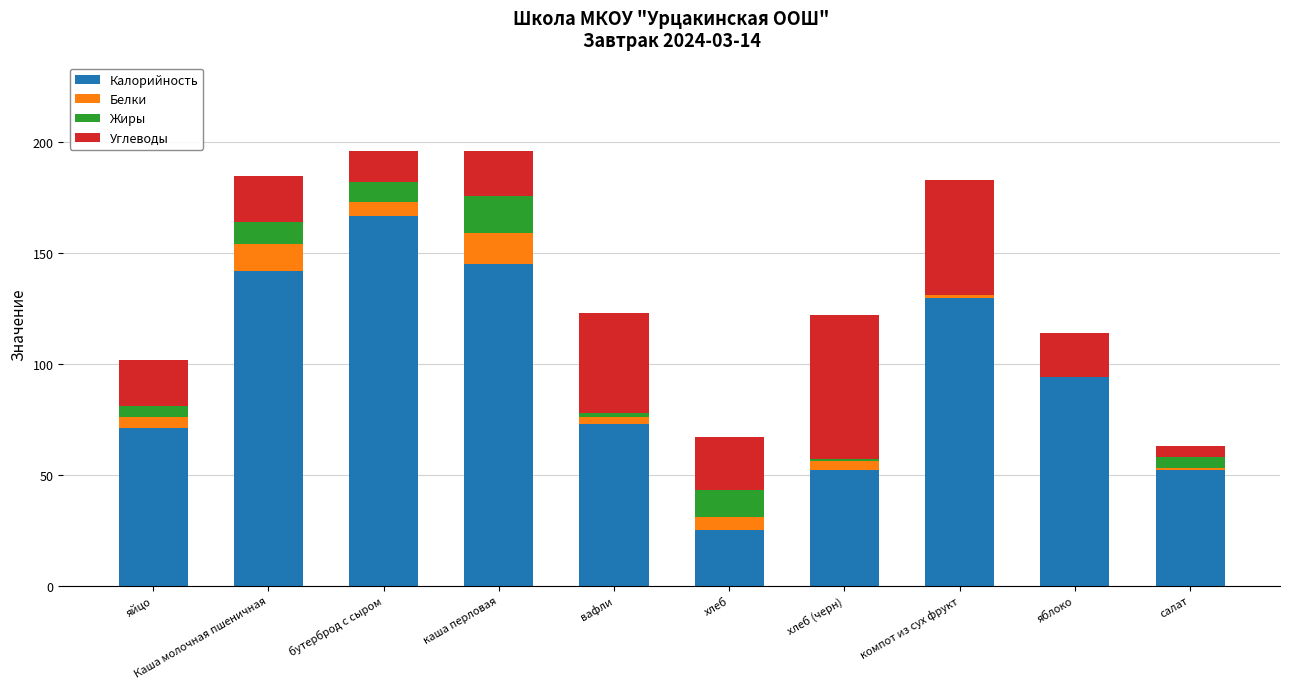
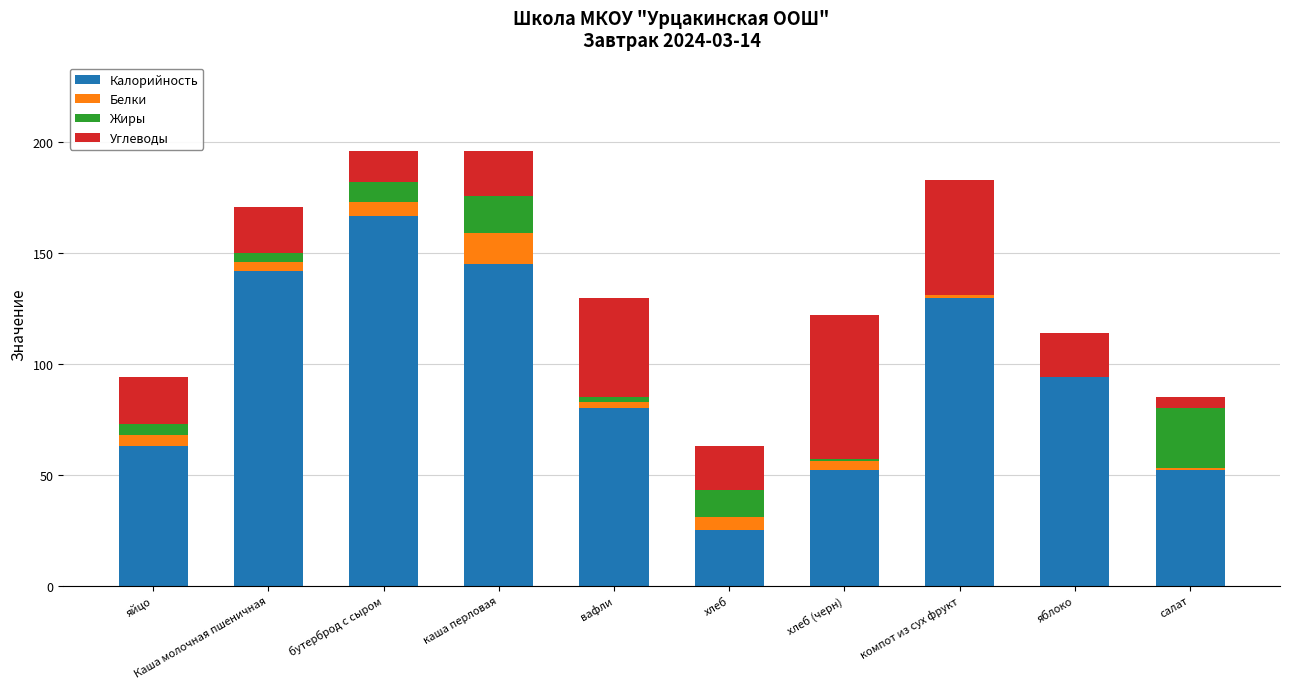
  {
    "Калорийность": {
-     "яйцо": 71,
+     "яйцо": 63,
      "Каша молочная пшеничная": 142,
      "бутерброд с сыром": 167,
      "каша перловая": 145,
-     "вафли": 73,
+     "вафли": 80,
      "хлеб": 25,
      "хлеб (черн)": 52,
      "компот из сух фрукт": 130,
      "яблоко": 94,
      "салат": 52
    },
    "Белки": {
      "яйцо": 5,
-     "Каша молочная пшеничная": 12,
+     "Каша молочная пшеничная": 4,
      "бутерброд с сыром": 6,
      "каша перловая": 14,
      "вафли": 3,
      "хлеб": 6,
      "хлеб (черн)": 4,
      "яблоко": 0
    },
    "Жиры": {
      "яйцо": 5,
-     "Каша молочная пшеничная": 10,
+     "Каша молочная пшеничная": 4,
      "бутерброд с сыром": 9,
      "каша перловая": 17,
      "вафли": 2,
      "хлеб": 12,
      "компот из сух фрукт": 0,
      "яблоко": 0,
-     "салат": 5
+     "салат": 27
    },
    "Углеводы": {
      "яйцо": 21,
      "Каша молочная пшеничная": 21,
      "бутерброд с сыром": 14,
      "каша перловая": 20,
      "вафли": 45,
-     "хлеб": 24,
+     "хлеб": 20,
      "хлеб (черн)": 65,
      "компот из сух фрукт": 52,
      "яблоко": 20,
      "салат": 5
    }
  }
